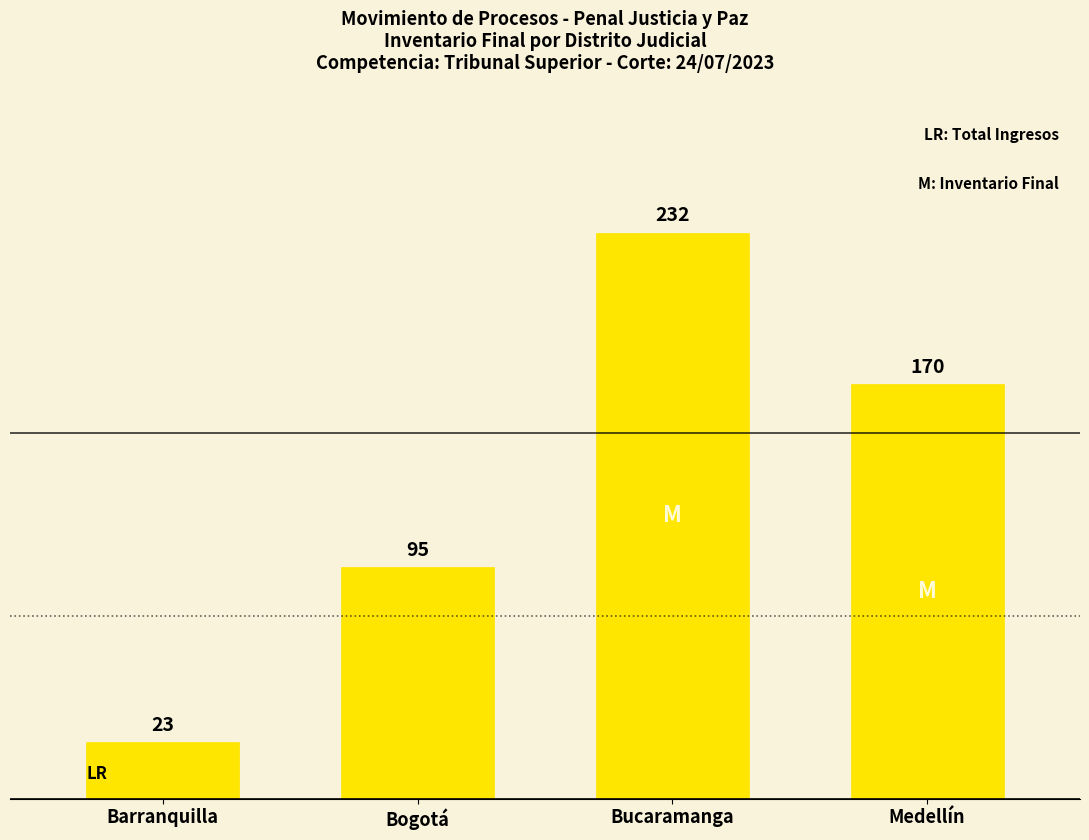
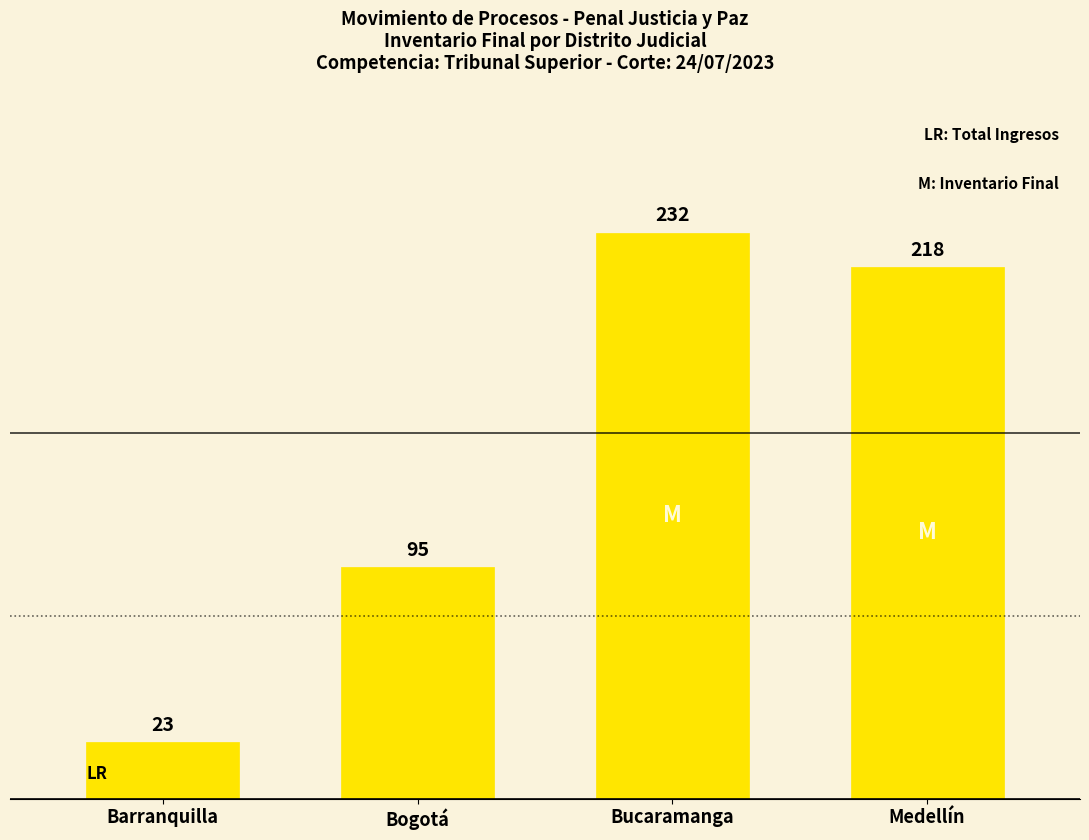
  {
    "Barranquilla": 23,
    "Bogotá": 95,
    "Bucaramanga": 232,
-   "Medellín": 170
+   "Medellín": 218
  }
